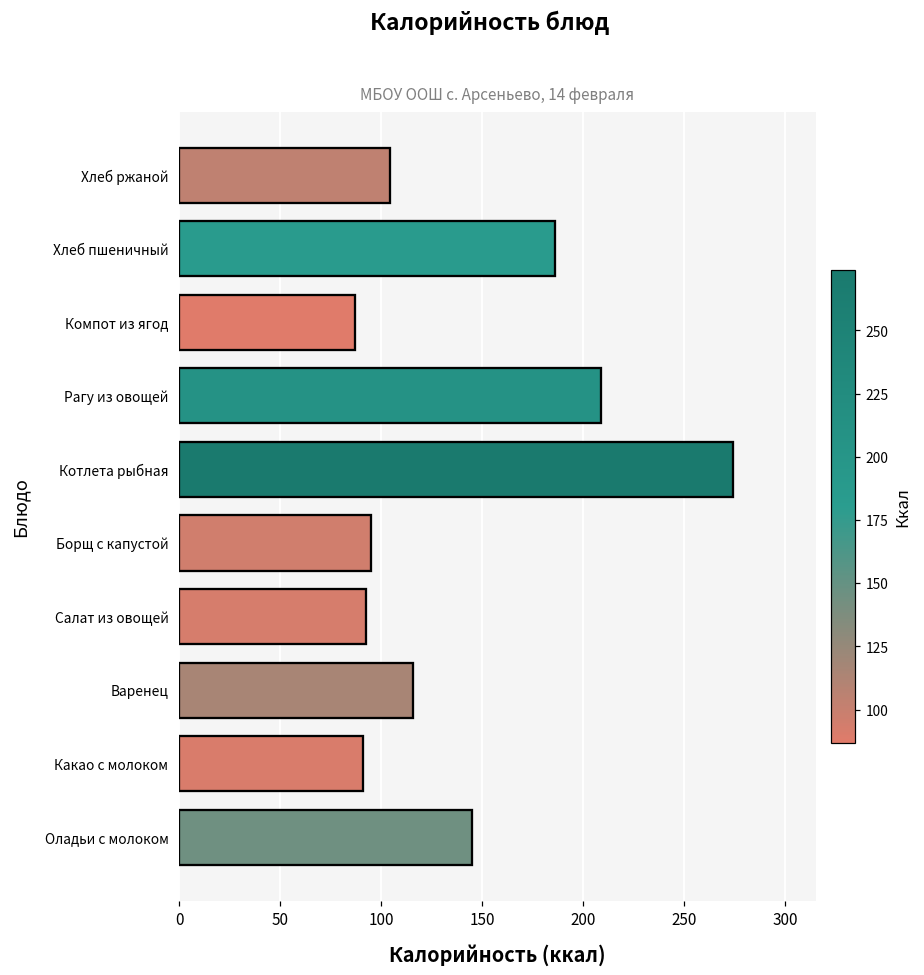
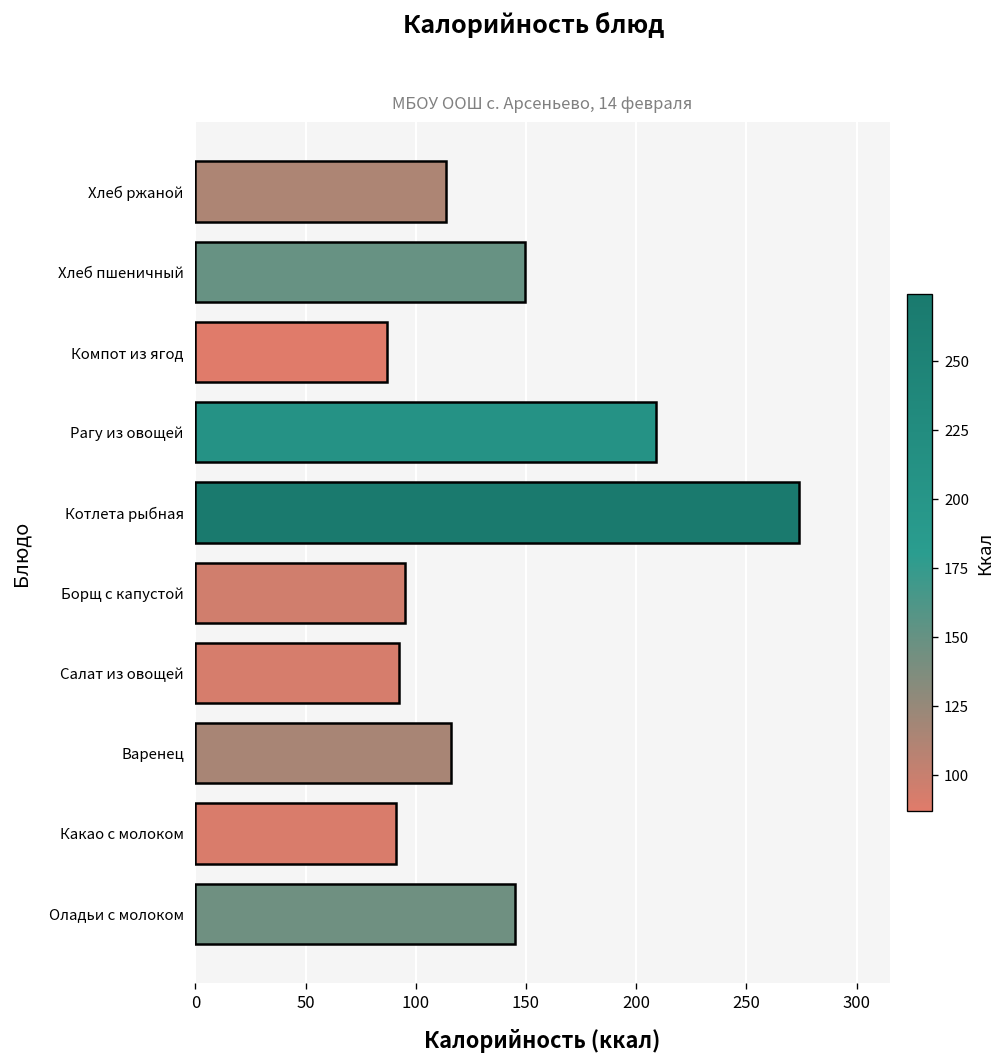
  {
-   "Хлеб ржаной": 104,
-   "Хлеб пшеничный": 186,
+   "Хлеб ржаной": 114,
+   "Хлеб пшеничный": 150,
    "Компот из ягод": 87,
    "Рагу из овощей": 209,
    "Котлета рыбная": 274,
    "Борщ с капустой": 95,
    "Салат из овощей": 93,
    "Варенец": 116,
    "Какао с молоком": 91,
    "Оладьи с молоком": 145
  }
